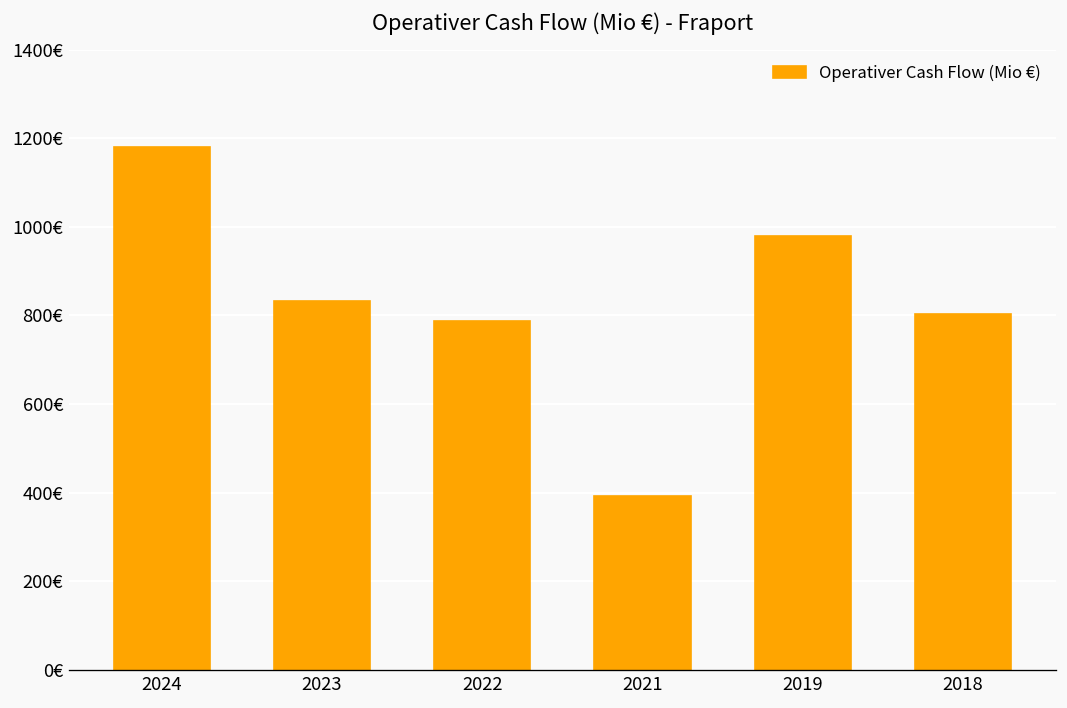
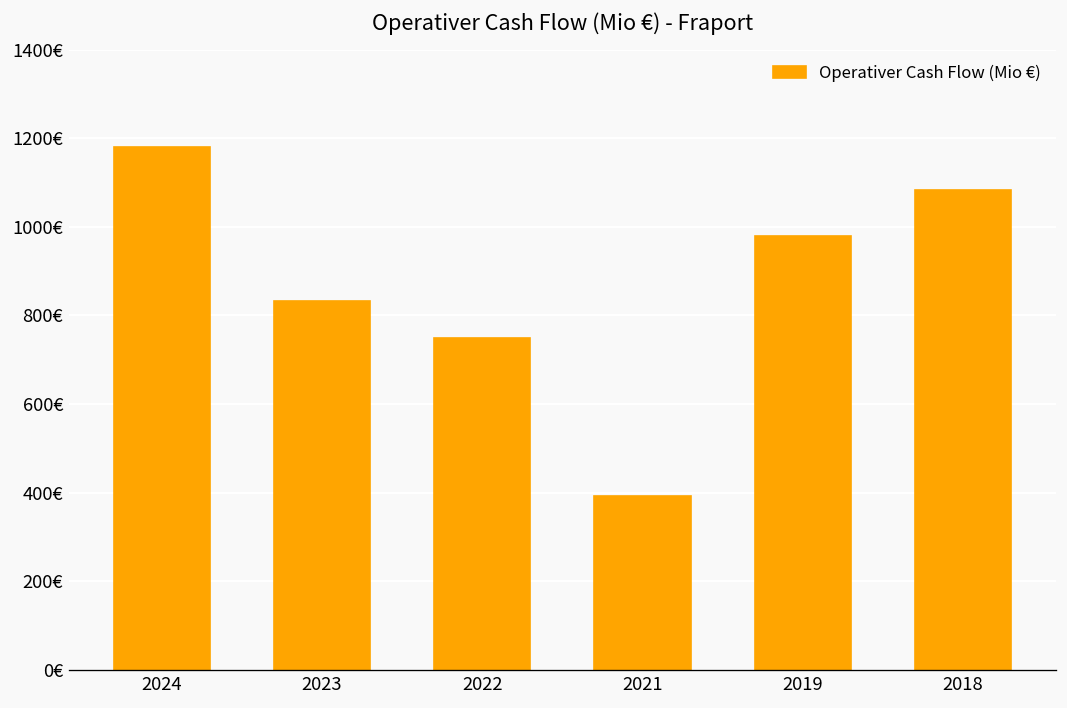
  {
    "2024": "1180€",
    "2023": "830€",
-   "2022": "790€",
+   "2022": "750€",
    "2021": "390€",
    "2019": "980€",
-   "2018": "800€"
+   "2018": "1080€"
  }
